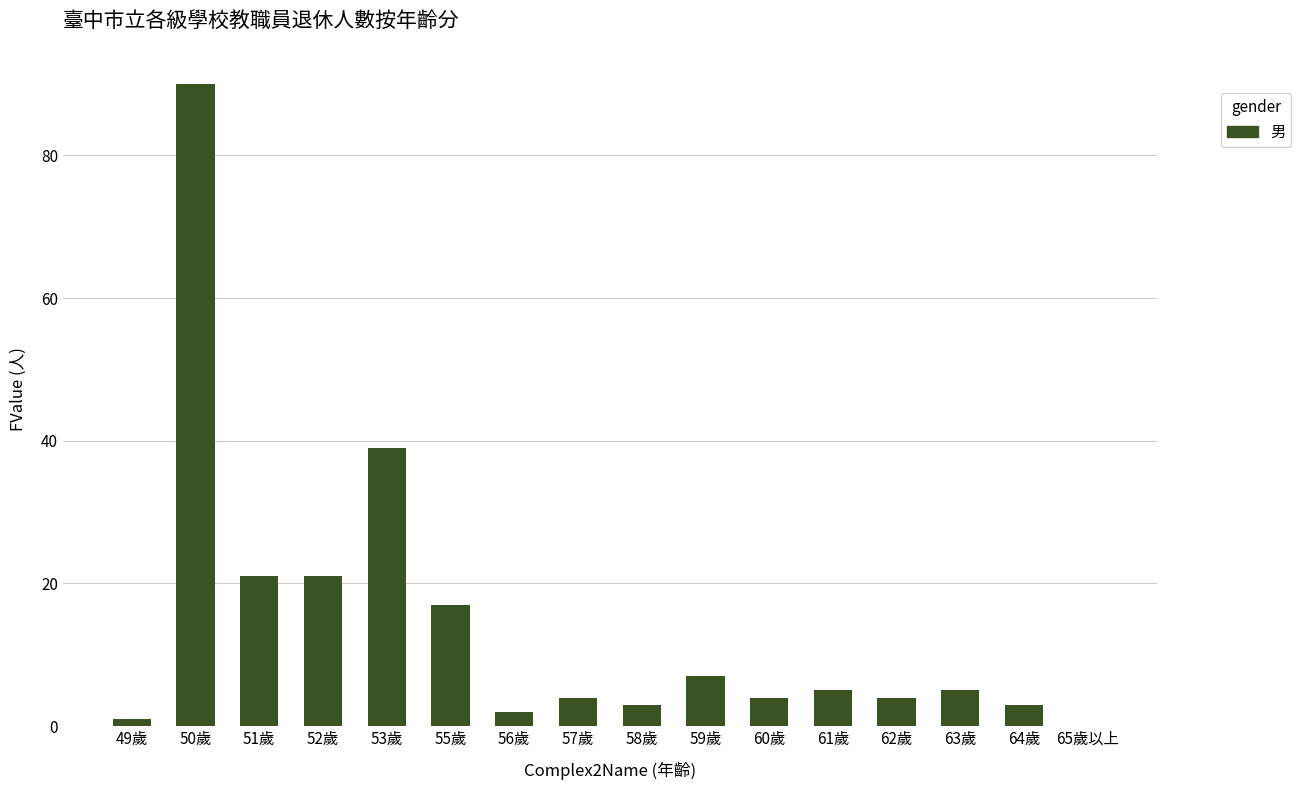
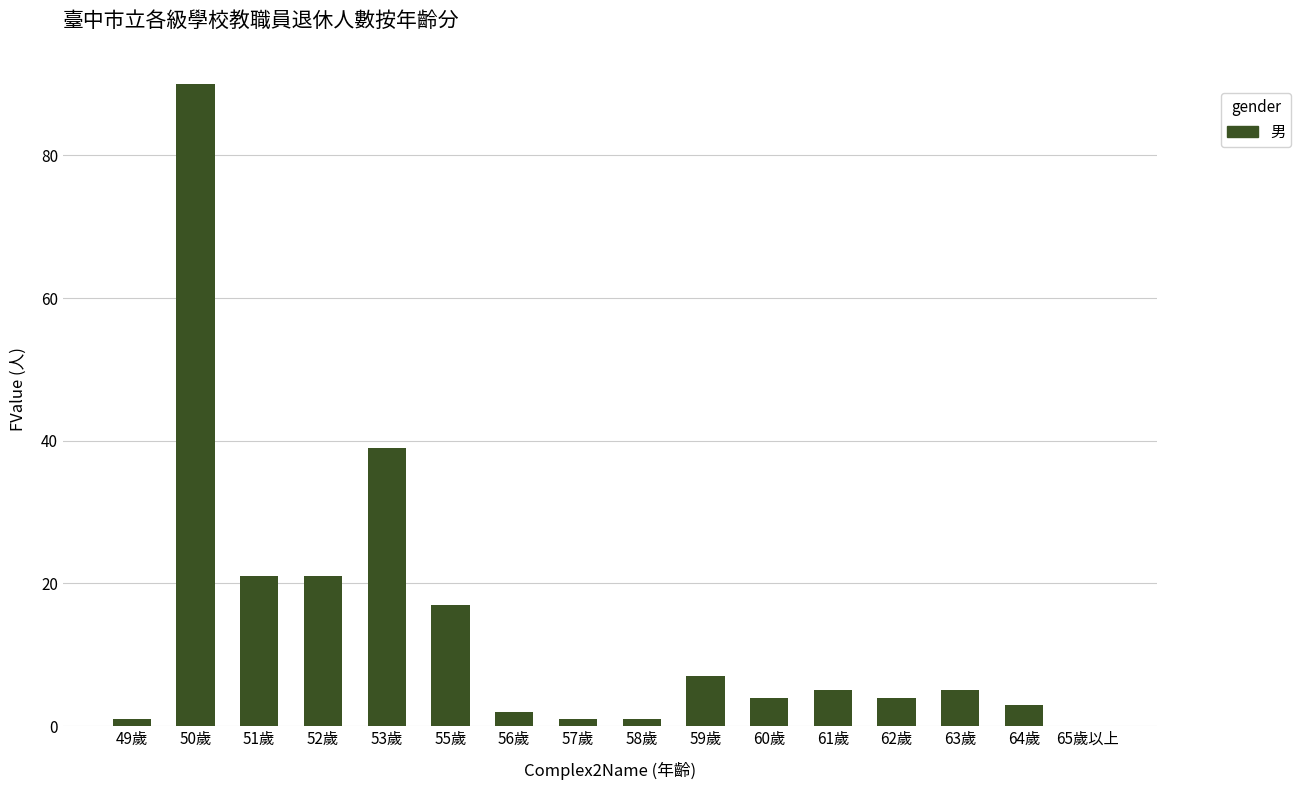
  {
    "49歲": 1,
    "50歲": 90,
    "51歲": 21,
    "52歲": 21,
    "53歲": 39,
    "55歲": 17,
    "56歲": 2,
-   "57歲": 4,
-   "58歲": 3,
+   "57歲": 1,
+   "58歲": 1,
    "59歲": 7,
    "60歲": 4,
    "61歲": 5,
    "62歲": 4,
    "63歲": 5,
    "64歲": 3,
    "65歲以上": 0
  }
